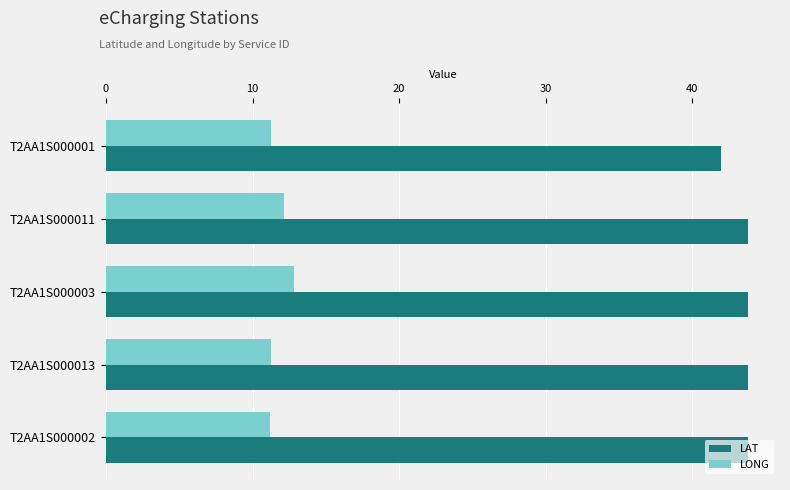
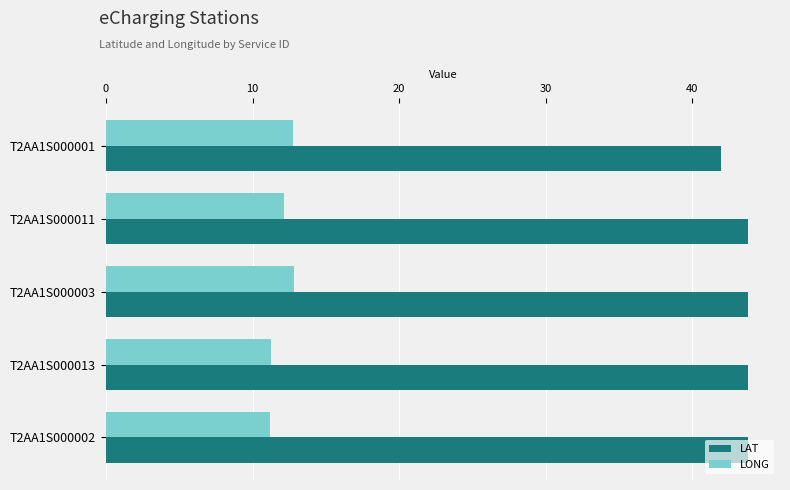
  {
    "LAT": {
      "T2AA1S000001": 42.0,
      "T2AA1S000011": 43.8,
      "T2AA1S000003": 43.8,
      "T2AA1S000013": 43.8
    },
    "LONG": {
-     "T2AA1S000001": 11.3,
+     "T2AA1S000001": 12.8,
      "T2AA1S000011": 12.1,
      "T2AA1S000003": 12.8,
      "T2AA1S000013": 11.2,
      "T2AA1S000002": 11.2
    }
  }
